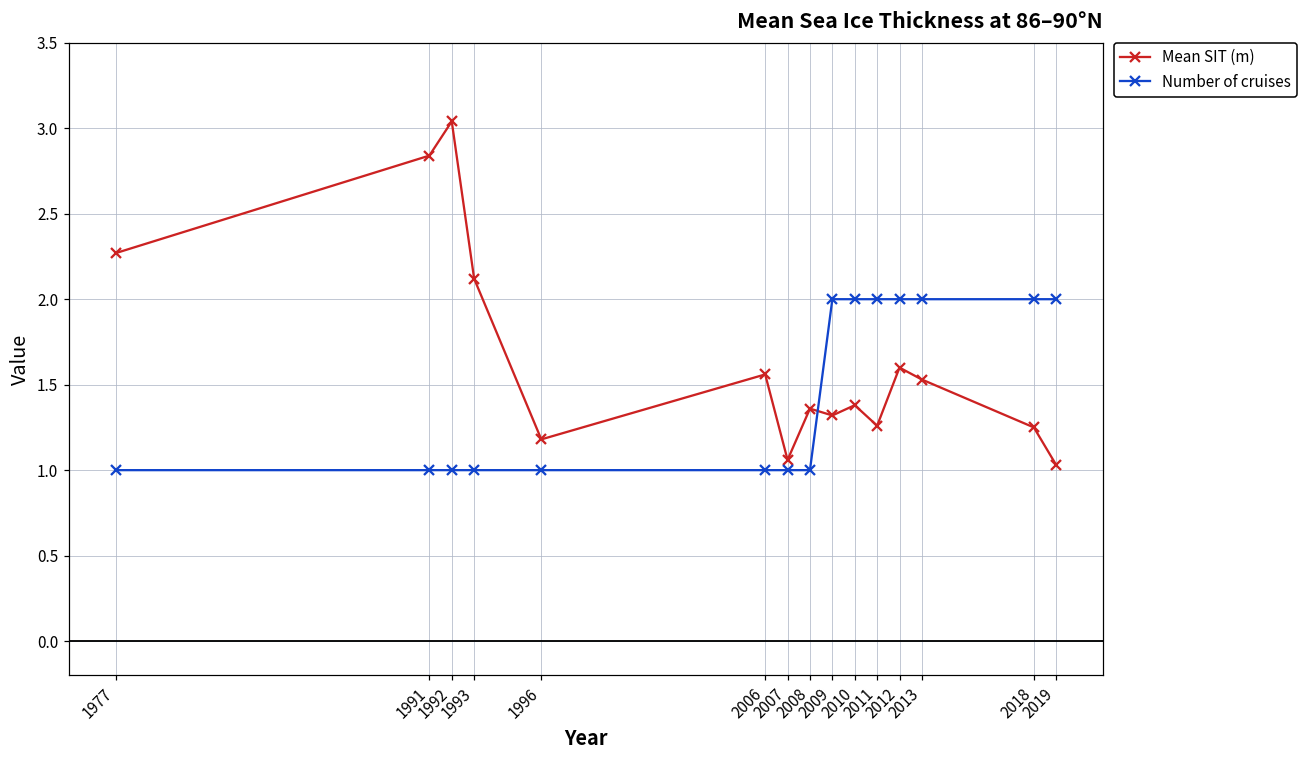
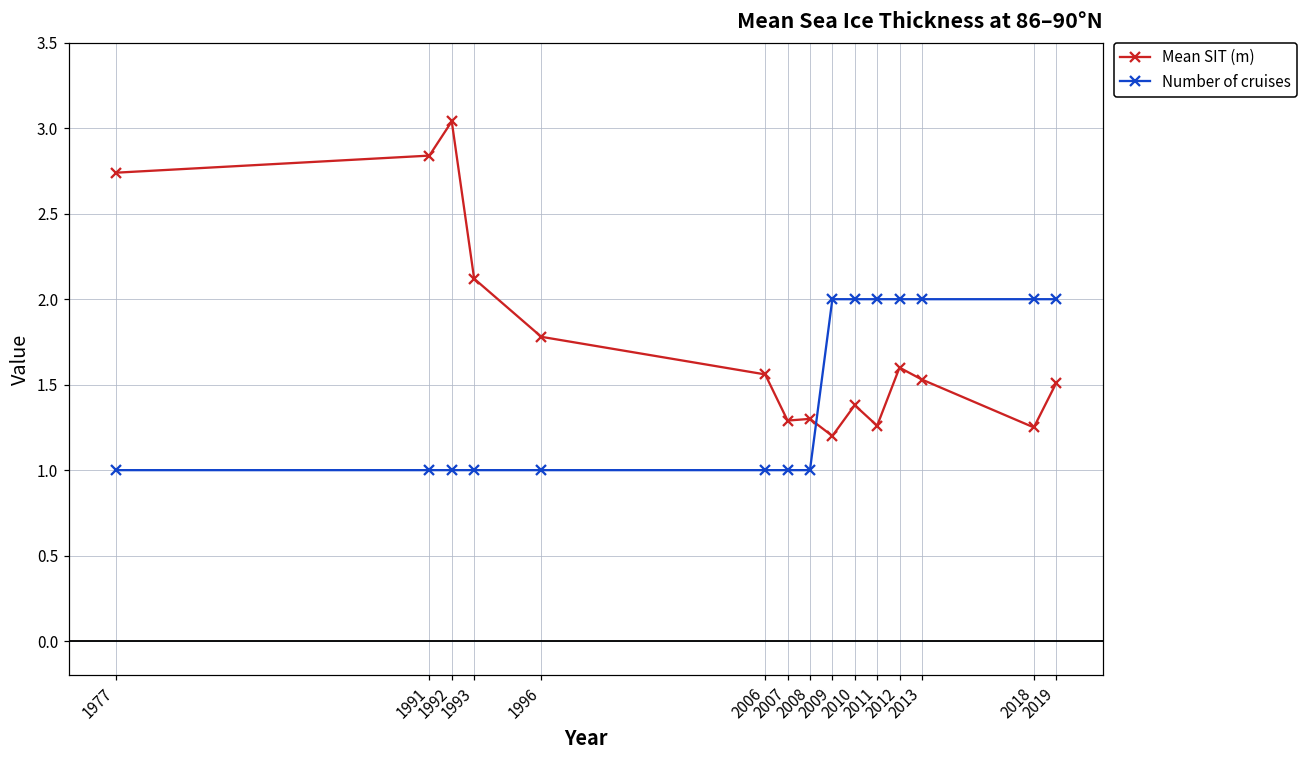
  {
    "Mean SIT (m)": {
-     "1977": 2.27,
+     "1977": 2.74,
      "1991": 2.84,
      "1992": 3.04,
      "1993": 2.12,
-     "1996": 1.18,
+     "1996": 1.78,
      "2006": 1.56,
-     "2007": 1.06,
-     "2008": 1.36,
-     "2009": 1.32,
+     "2007": 1.29,
+     "2008": 1.30,
+     "2009": 1.20,
      "2010": 1.38,
      "2011": 1.26,
      "2012": 1.60,
      "2013": 1.53,
      "2018": 1.25,
-     "2019": 1.03
+     "2019": 1.51
    },
    "Number of cruises": {
      "1977": 1.00,
      "1991": 1.00,
      "1992": 1.00,
      "1993": 1.00,
      "1996": 1.00,
      "2006": 1.00,
      "2007": 1.00,
      "2008": 1.00,
      "2009": 2.00,
      "2010": 2.00,
      "2011": 2.00,
      "2012": 2.00,
      "2013": 2.00,
      "2018": 2.00,
      "2019": 2.00
    }
  }
